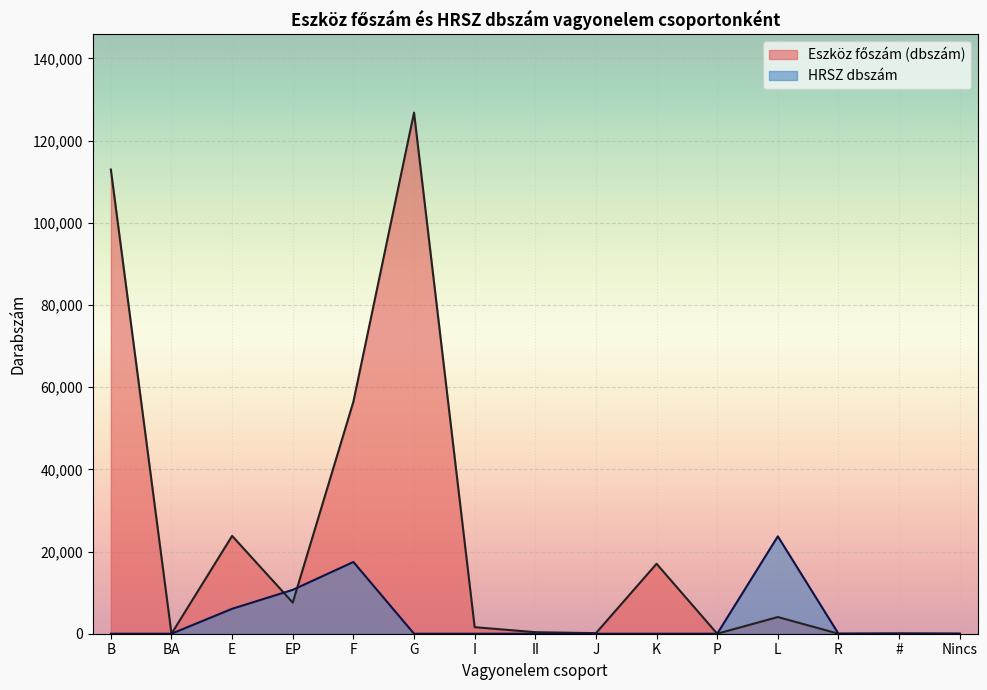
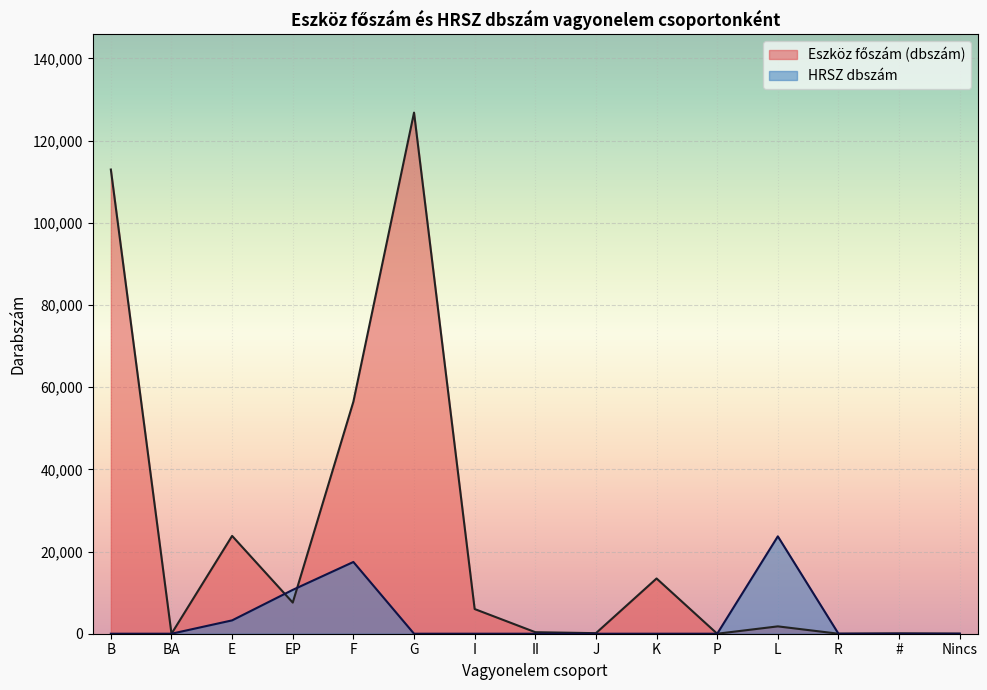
  {
    "Eszköz főszám (dbszám)": {
      "B": "113,000",
      "E": "24,000",
      "EP": "8,000",
      "F": "56,000",
      "G": "127,000",
-     "I": "2,000",
-     "K": "17,000",
-     "L": "4,000"
+     "I": "6,000",
+     "K": "13,000",
+     "L": "2,000"
    },
    "HRSZ dbszám": {
      "B": "0",
-     "E": "6,000",
+     "E": "3,000",
      "EP": "11,000",
      "F": "17,000",
      "G": "0",
      "I": "0",
      "K": "0",
      "L": "24,000"
    }
  }
